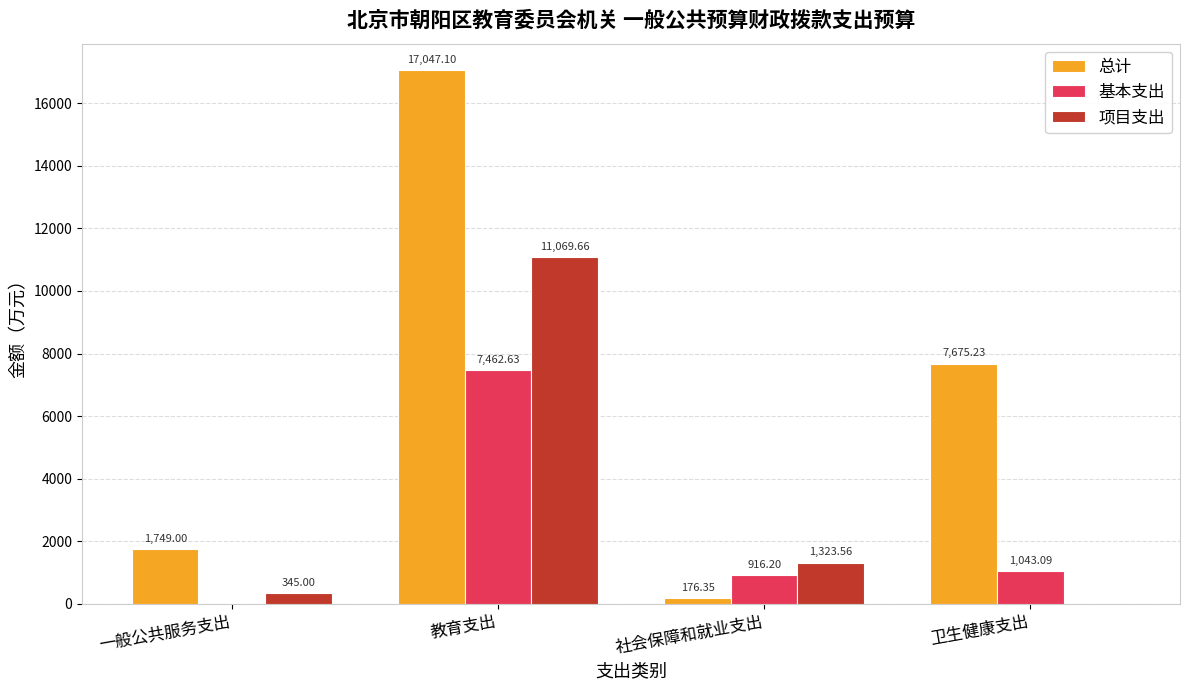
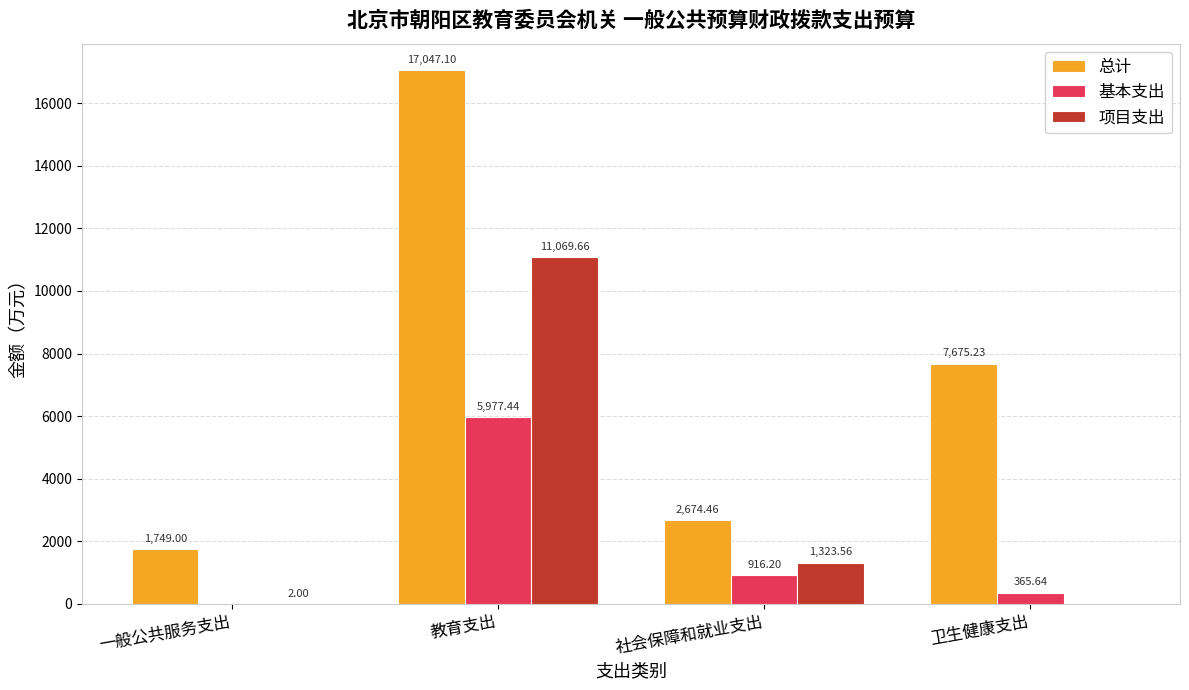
  {
    "总计": {
      "一般公共服务支出": "1,749.00",
      "教育支出": "17,047.10",
-     "社会保障和就业支出": "176.35",
+     "社会保障和就业支出": "2,674.46",
      "卫生健康支出": "7,675.23"
    },
    "基本支出": {
-     "教育支出": "7,462.63",
+     "教育支出": "5,977.44",
      "社会保障和就业支出": "916.20",
-     "卫生健康支出": "1,043.09"
+     "卫生健康支出": "365.64"
    },
    "项目支出": {
-     "一般公共服务支出": "345.00",
+     "一般公共服务支出": "2.00",
      "教育支出": "11,069.66",
      "社会保障和就业支出": "1,323.56"
    }
  }
